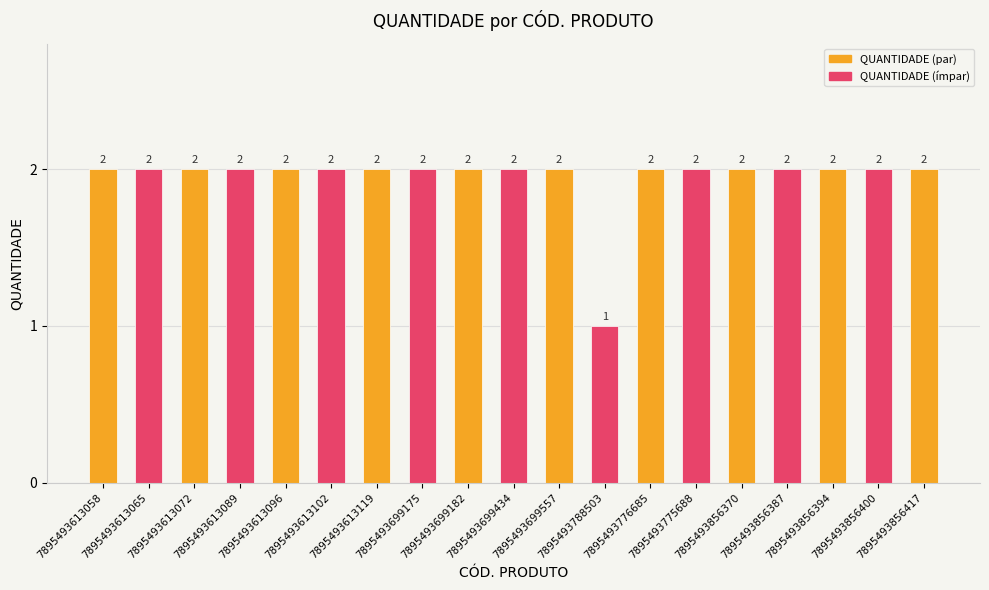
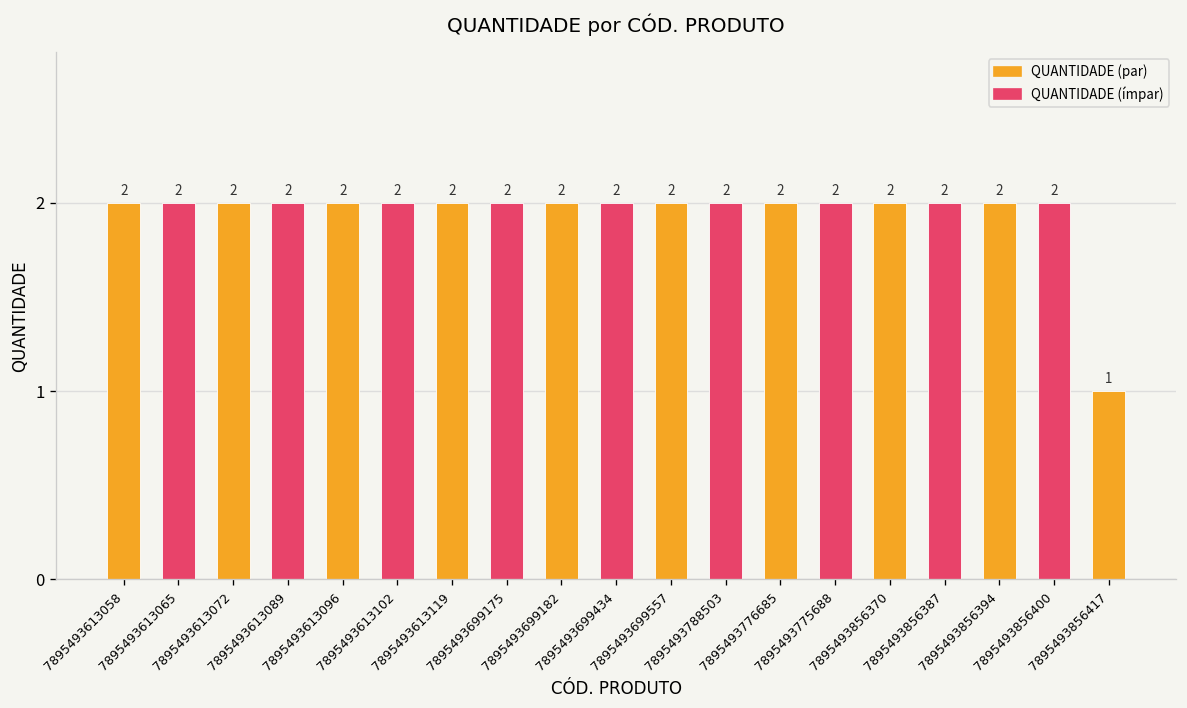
  {
    "7895493613058": 2,
    "7895493613065": 2,
    "7895493613072": 2,
    "7895493613089": 2,
    "7895493613096": 2,
    "7895493613102": 2,
    "7895493613119": 2,
    "7895493699175": 2,
    "7895493699182": 2,
    "7895493699434": 2,
    "7895493699557": 2,
-   "7895493788503": 1,
+   "7895493788503": 2,
    "7895493776685": 2,
    "7895493775688": 2,
    "7895493856370": 2,
    "7895493856387": 2,
    "7895493856394": 2,
    "7895493856400": 2,
-   "7895493856417": 2
+   "7895493856417": 1
  }
